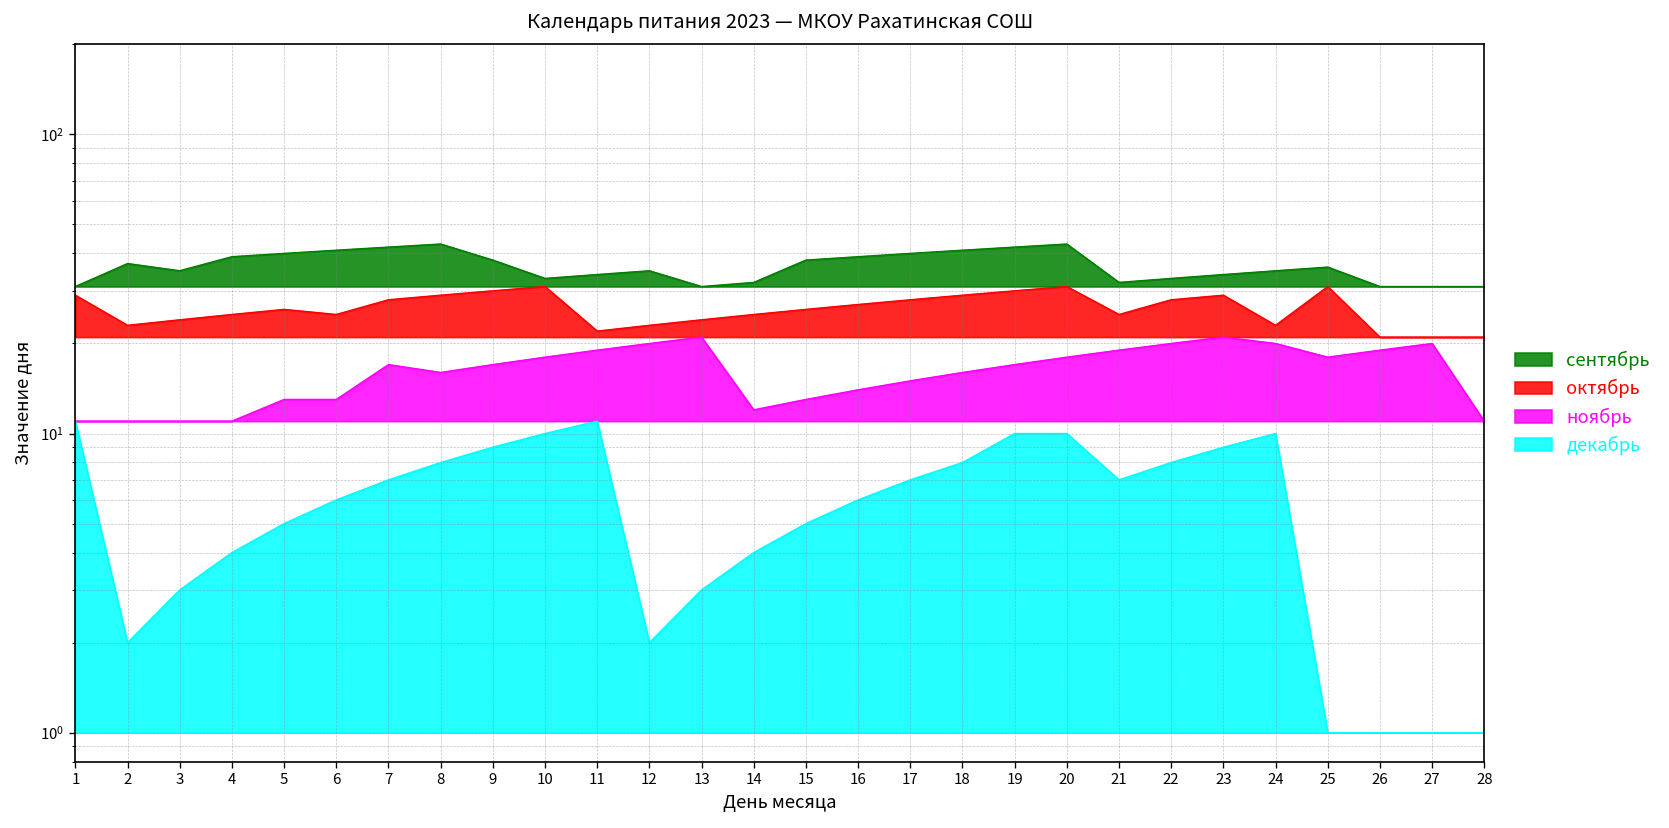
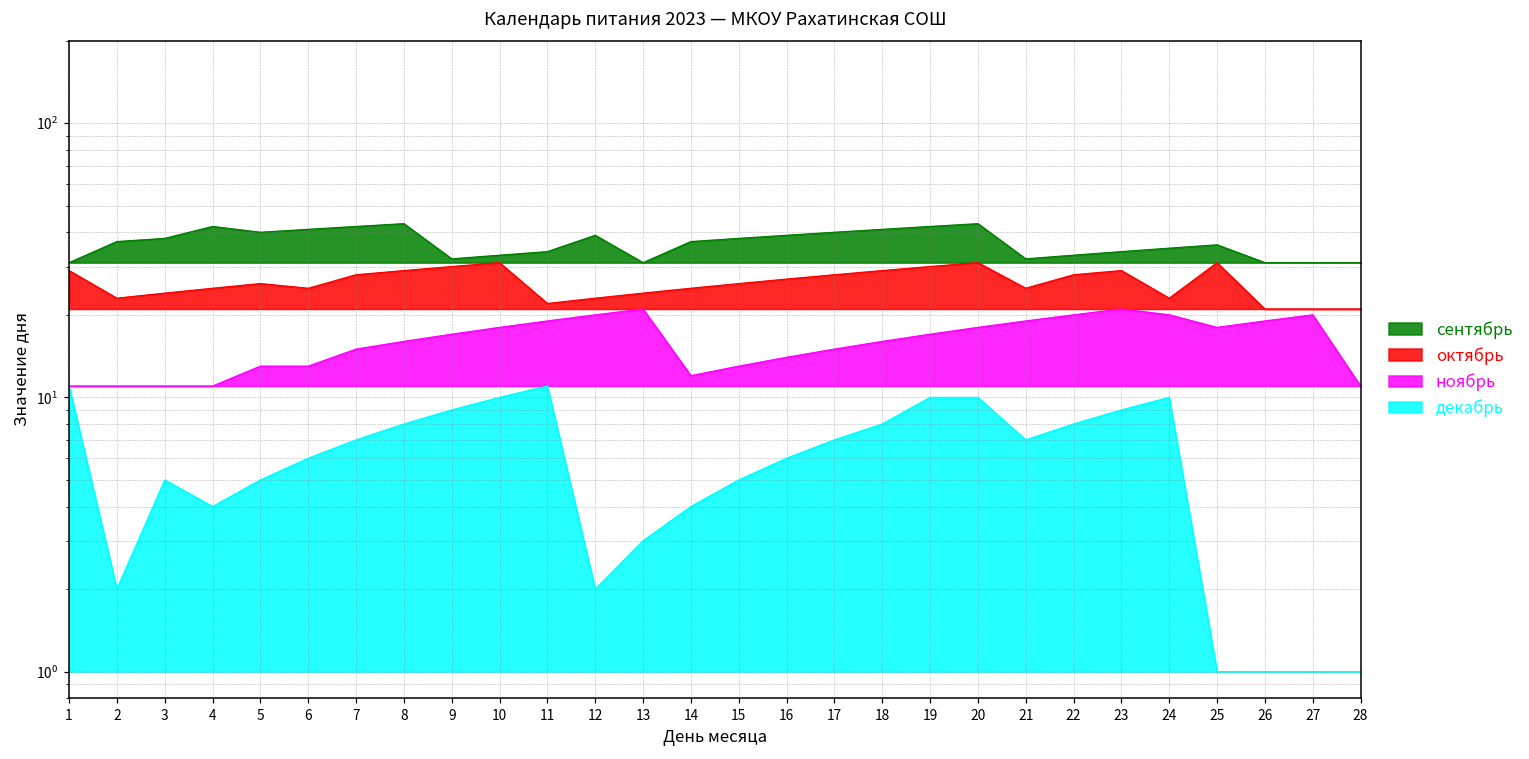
  {
    "сентябрь": {
      "1": 31,
      "2": 37,
-     "3": 35,
-     "4": 39,
+     "3": 38,
+     "4": 42,
      "5": 40,
      "6": 41,
      "7": 42,
      "8": 43,
-     "9": 38,
+     "9": 32,
      "10": 33,
      "11": 34,
-     "12": 35,
+     "12": 39,
      "13": 31,
-     "14": 32,
+     "14": 37,
      "15": 38,
      "16": 39,
      "17": 40,
      "18": 41,
      "19": 42,
      "20": 43,
      "21": 32,
      "22": 33,
      "23": 34,
      "24": 35,
      "25": 36,
      "26": 31,
      "27": 31,
      "28": 31
    },
    "октябрь": {
      "1": 29,
      "2": 23,
      "3": 24,
      "4": 25,
      "5": 26,
      "6": 25,
      "7": 28,
      "8": 29,
      "9": 30,
      "10": 31,
      "11": 22,
      "12": 23,
      "13": 24,
      "14": 25,
      "15": 26,
      "16": 27,
      "17": 28,
      "18": 29,
      "19": 30,
      "20": 31,
      "21": 25,
      "22": 28,
      "23": 29,
      "24": 23,
      "25": 31,
      "26": 21,
      "27": 21,
      "28": 21
    },
    "ноябрь": {
      "2": 11,
      "3": 11,
      "4": 11,
      "5": 13,
      "6": 13,
-     "7": 17,
+     "7": 15,
      "8": 16,
      "9": 17,
      "10": 18,
      "11": 19,
      "12": 20,
      "13": 21,
      "14": 12,
      "15": 13,
      "16": 14,
      "17": 15,
      "18": 16,
      "19": 17,
      "20": 18,
      "21": 19,
      "22": 20,
      "23": 21,
      "24": 20,
      "25": 18,
      "26": 19,
      "27": 20,
      "28": 11
    },
    "декабрь": {
      "2": 2.0,
-     "3": 3.0,
+     "3": 5.0,
      "4": 4.0,
      "5": 5.0,
      "6": 6.0,
      "7": 7.0,
      "8": 8.0,
      "9": 9.0,
      "10": 10.0,
      "11": 11,
      "12": 2.0,
      "13": 3.0,
      "14": 4.0,
      "15": 5.0,
      "16": 6.0,
      "17": 7.0,
      "18": 8.0,
      "19": 10.0,
      "20": 10.0,
      "21": 7.0,
      "22": 8.0,
      "23": 9.0,
      "24": 10.0,
      "25": 1.0,
      "26": 1.0,
      "27": 1.0,
      "28": 1.0
    }
  }
